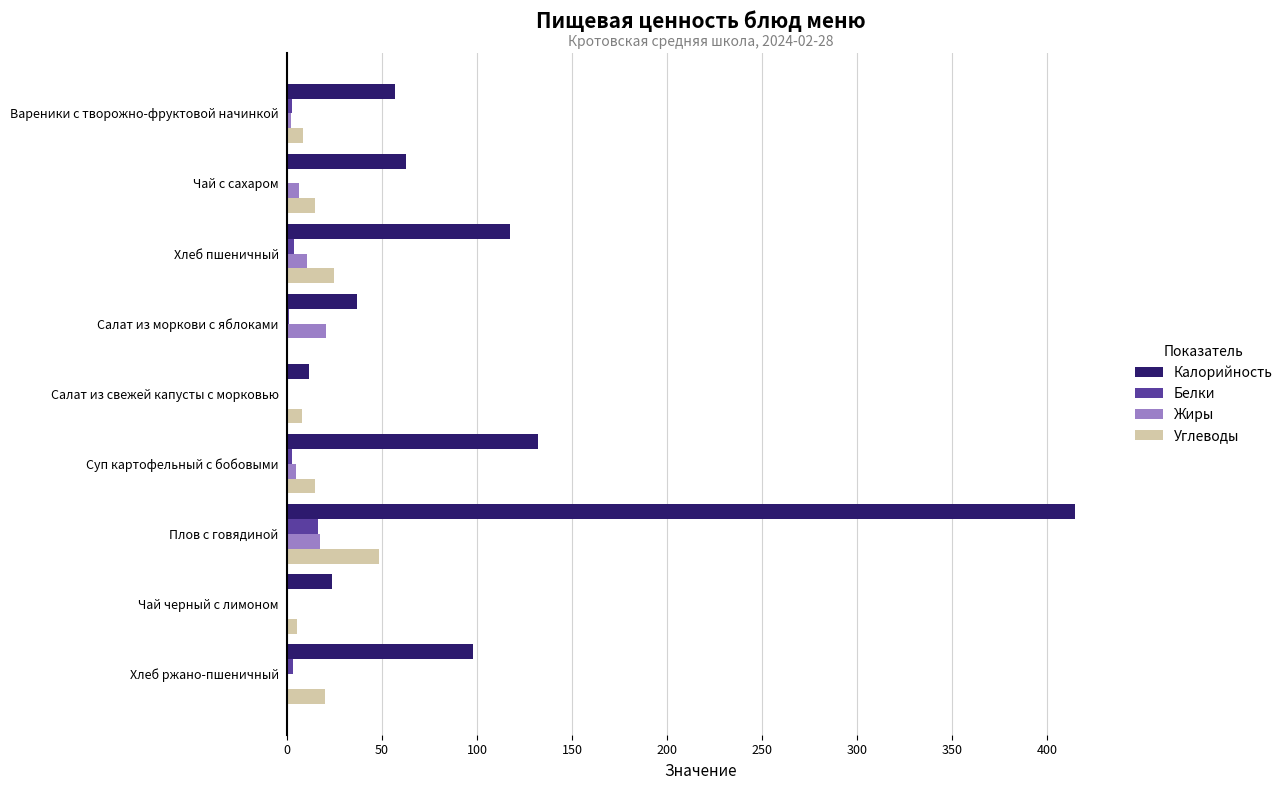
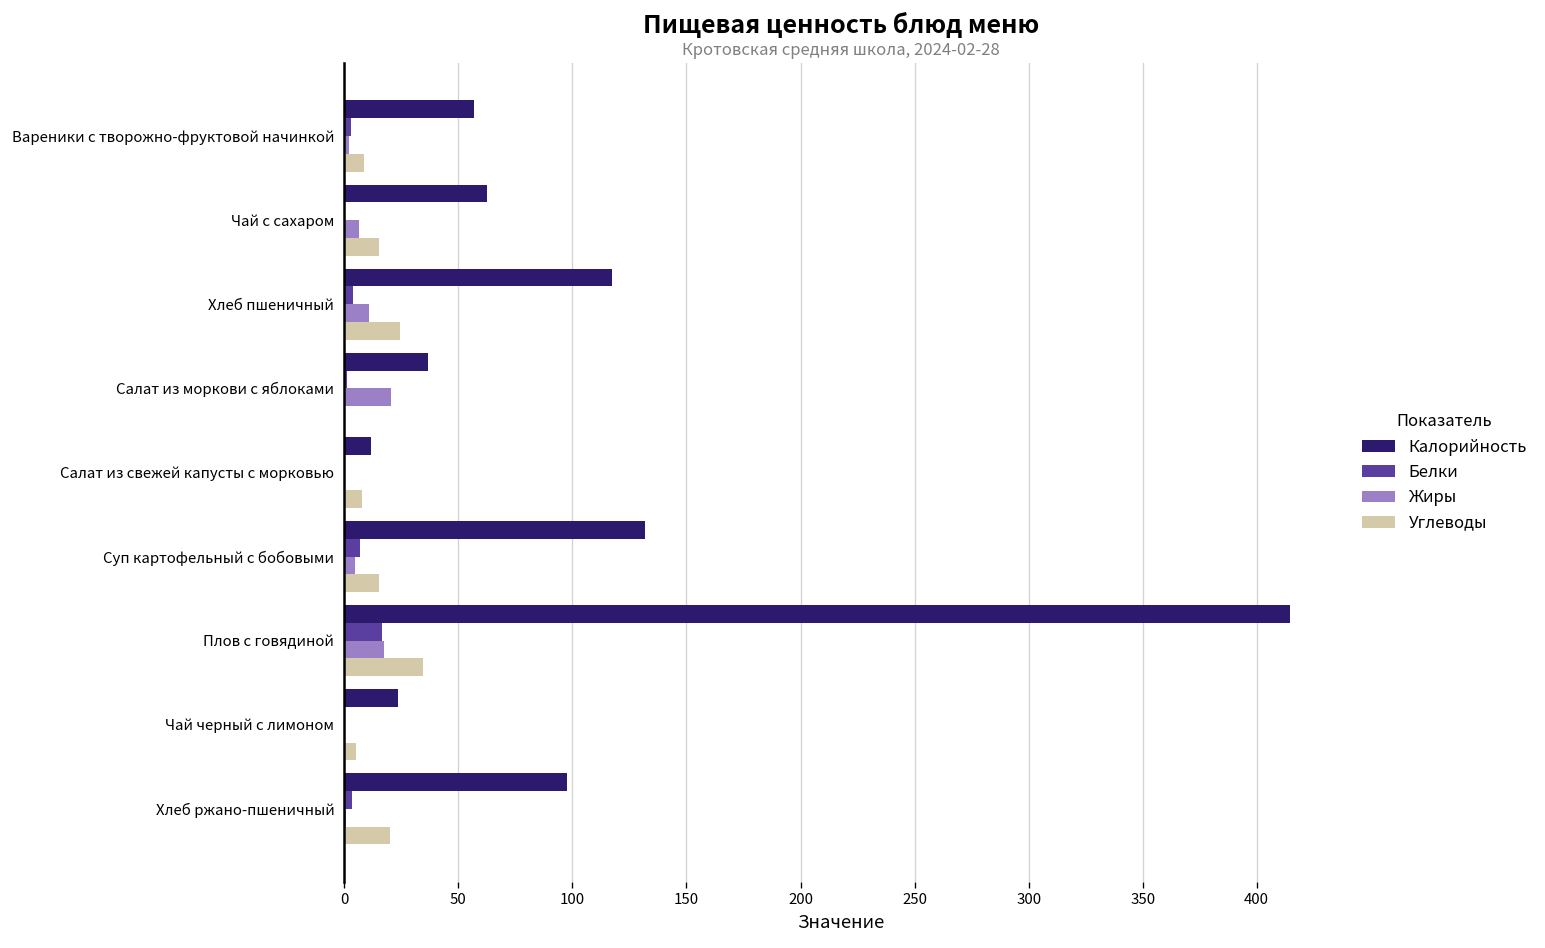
  {
    "Калорийность": {
      "Вареники с творожно-фруктовой начинкой": 57,
      "Чай с сахаром": 62,
      "Хлеб пшеничный": 117,
      "Салат из моркови с яблоками": 37,
      "Салат из свежей капусты с морковью": 12,
      "Суп картофельный с бобовыми": 132,
      "Плов с говядиной": 414,
      "Чай черный с лимоном": 24,
      "Хлеб ржано-пшеничный": 98
    },
    "Белки": {
      "Вареники с творожно-фруктовой начинкой": 3,
      "Хлеб пшеничный": 4,
-     "Суп картофельный с бобовыми": 3,
+     "Суп картофельный с бобовыми": 7,
      "Плов с говядиной": 16,
      "Хлеб ржано-пшеничный": 3
    },
    "Жиры": {
      "Вареники с творожно-фруктовой начинкой": 2,
      "Чай с сахаром": 6,
      "Хлеб пшеничный": 11,
      "Салат из моркови с яблоками": 21,
      "Суп картофельный с бобовыми": 5,
      "Плов с говядиной": 18
    },
    "Углеводы": {
      "Вареники с творожно-фруктовой начинкой": 8,
      "Чай с сахаром": 15,
      "Хлеб пшеничный": 25,
      "Салат из свежей капусты с морковью": 8,
      "Суп картофельный с бобовыми": 15,
-     "Плов с говядиной": 48,
+     "Плов с говядиной": 34,
      "Чай черный с лимоном": 5,
      "Хлеб ржано-пшеничный": 20
    }
  }
